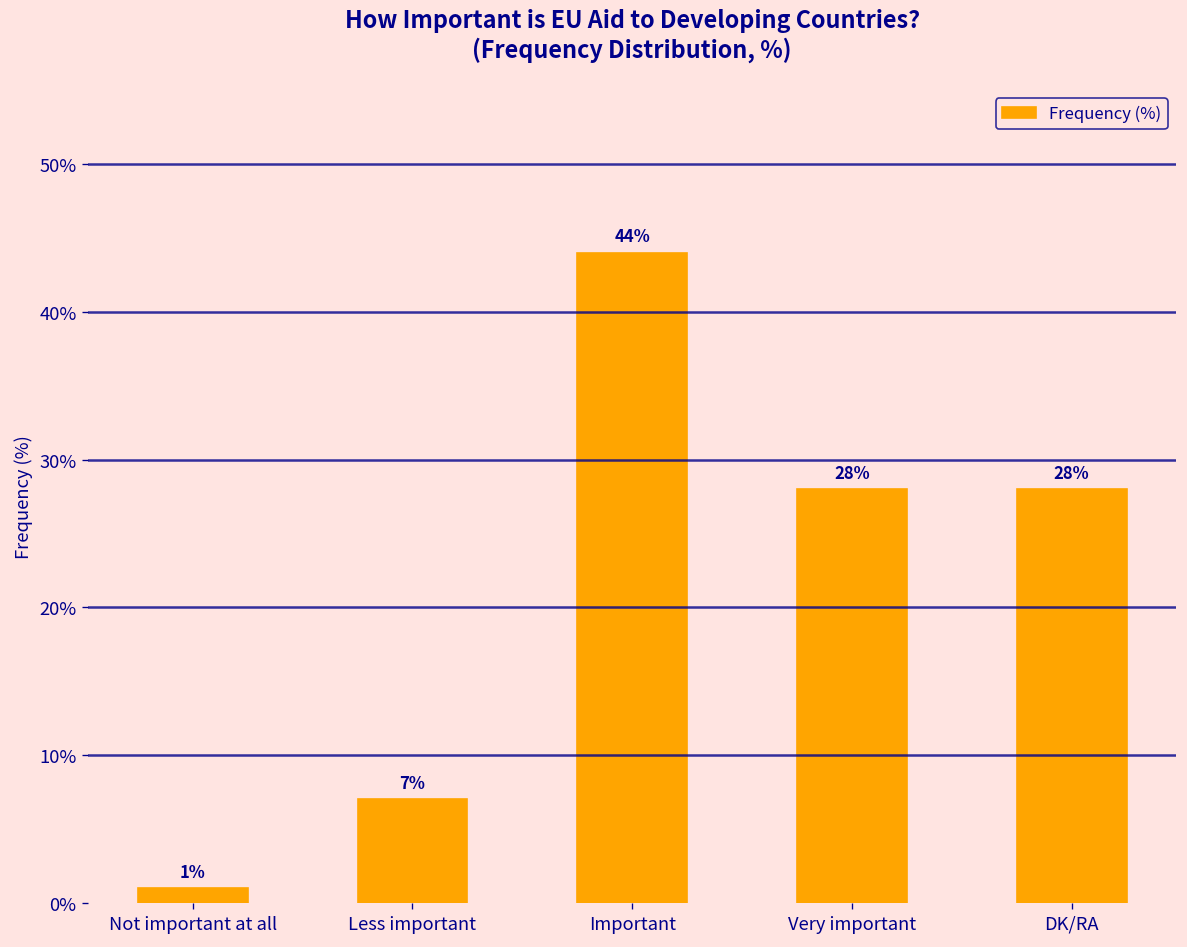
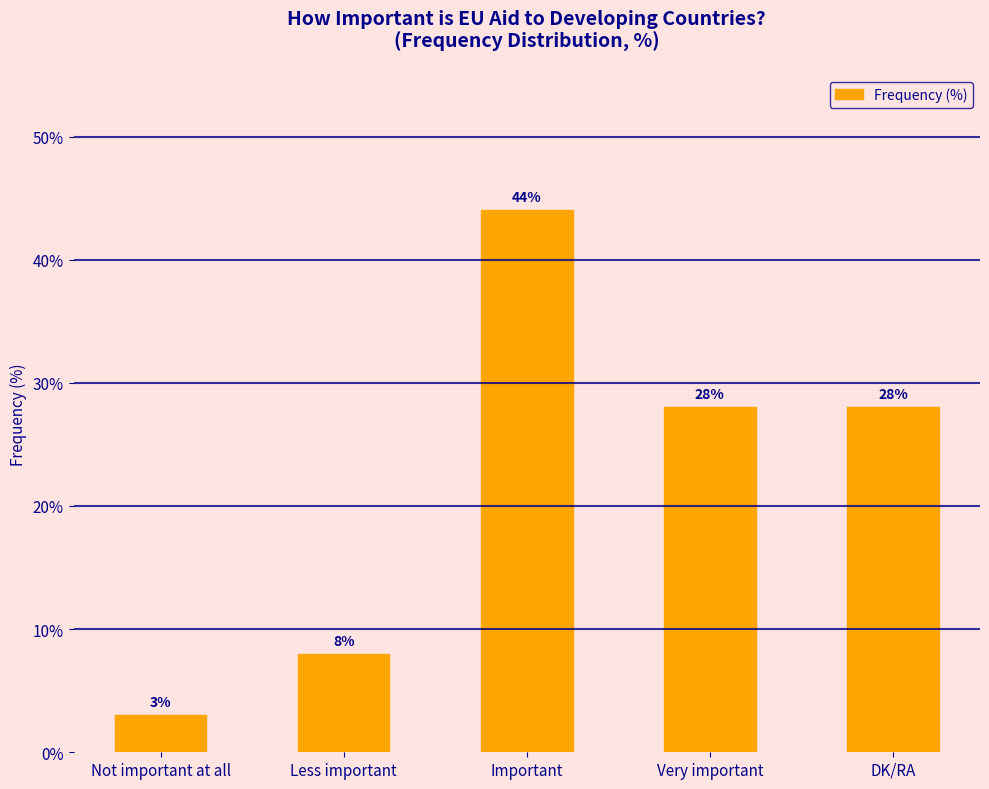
  {
-   "Not important at all": "1%",
-   "Less important": "7%",
+   "Not important at all": "3%",
+   "Less important": "8%",
    "Important": "44%",
    "Very important": "28%",
    "DK/RA": "28%"
  }
